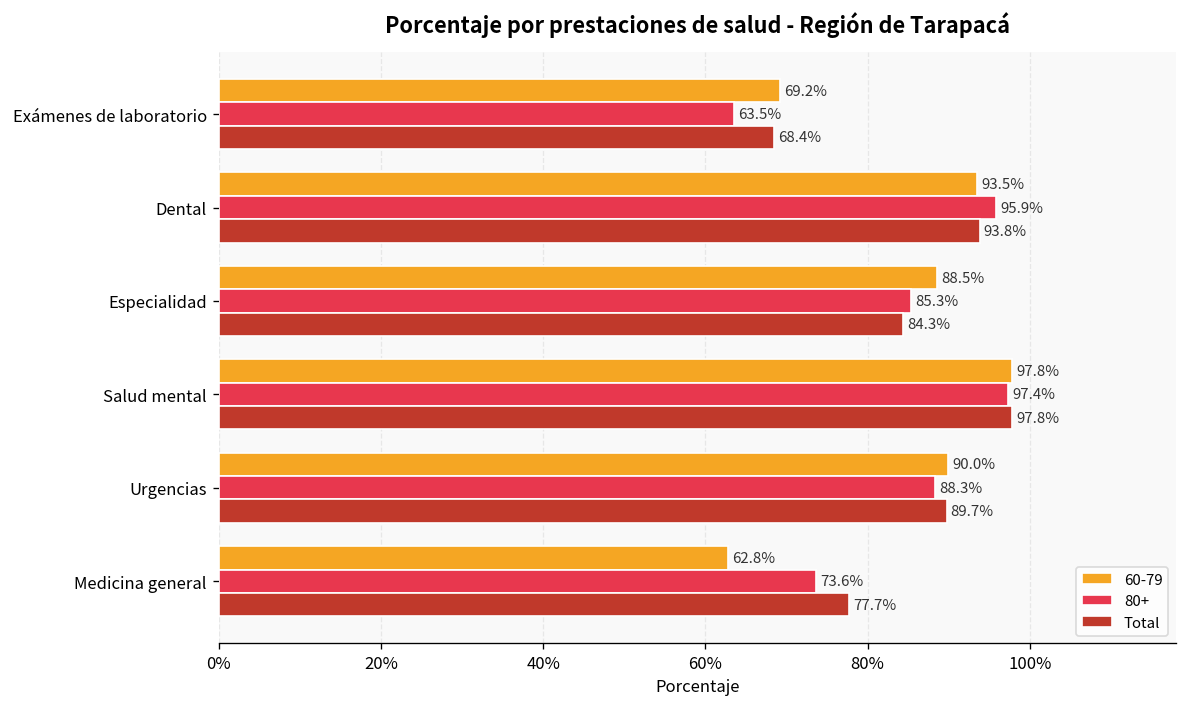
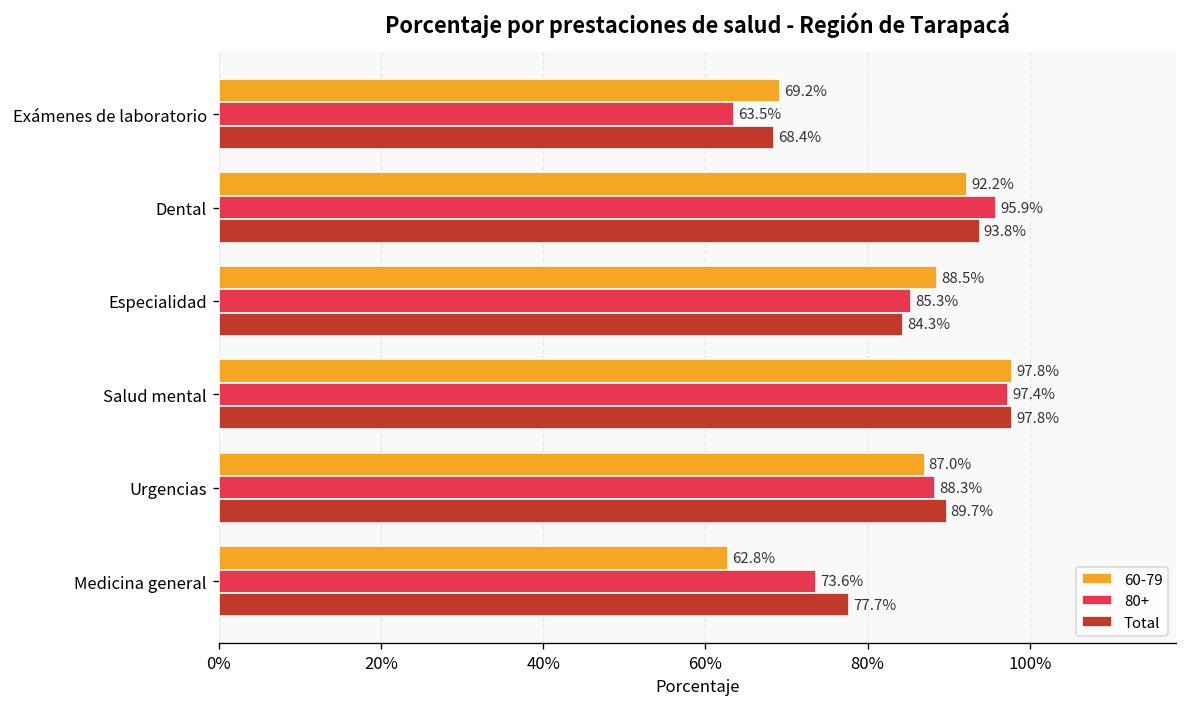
  {
    "60-79": {
      "Exámenes de laboratorio": "69.2%",
-     "Dental": "93.5%",
+     "Dental": "92.2%",
      "Especialidad": "88.5%",
      "Salud mental": "97.8%",
-     "Urgencias": "90.0%",
+     "Urgencias": "87.0%",
      "Medicina general": "62.8%"
    }
  }
